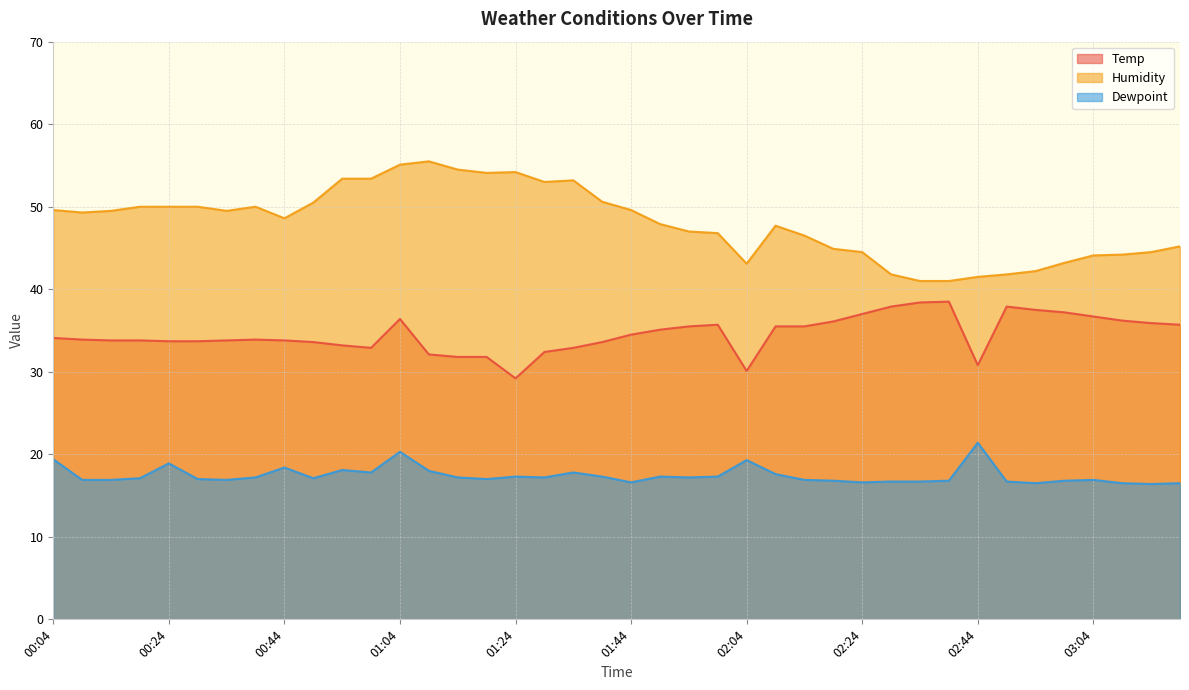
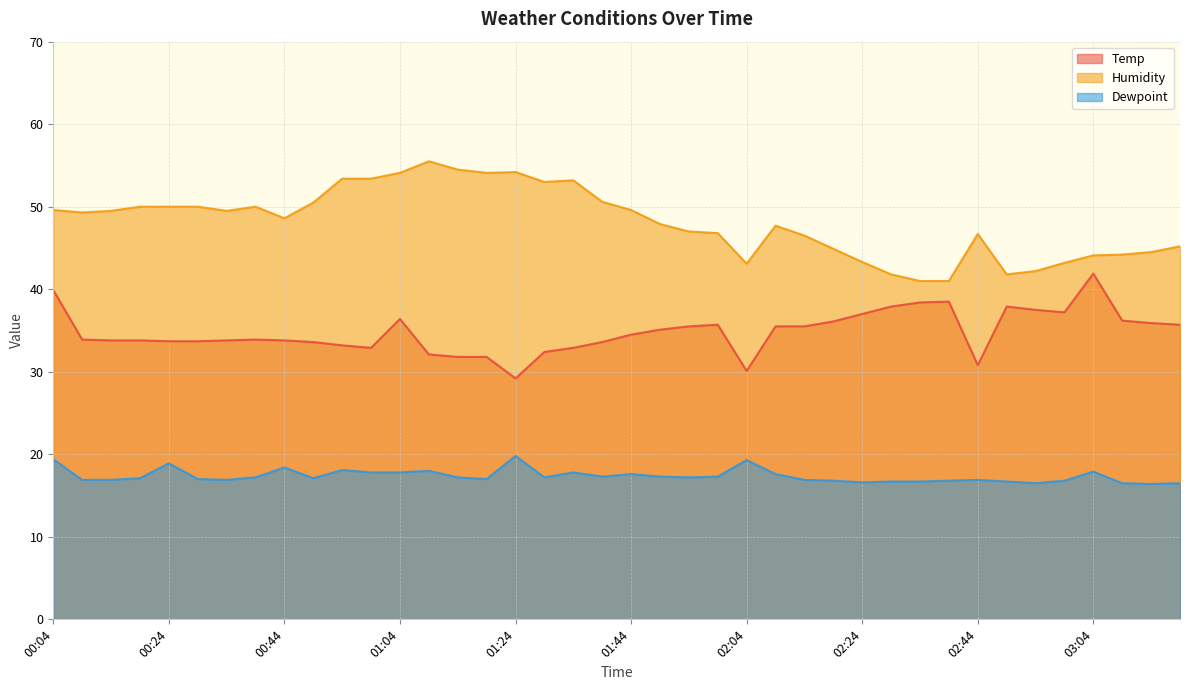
  {
    "Temp": {
-     "00:04": 34,
+     "00:04": 40,
      "00:24": 34,
      "00:44": 34,
      "01:04": 36,
      "01:24": 29,
      "01:44": 35,
      "02:04": 30,
      "02:24": 37,
      "02:44": 31,
-     "03:04": 37
+     "03:04": 42
    },
    "Humidity": {
      "00:04": 50,
      "00:24": 50,
      "00:44": 49,
-     "01:04": 55,
+     "01:04": 54,
      "01:24": 54,
      "01:44": 50,
      "02:04": 43,
-     "02:24": 45,
-     "02:44": 42,
+     "02:24": 43,
+     "02:44": 47,
      "03:04": 44
    },
    "Dewpoint": {
      "00:04": 19,
      "00:24": 19,
      "00:44": 18,
-     "01:04": 20,
-     "01:24": 17,
-     "01:44": 17,
+     "01:04": 18,
+     "01:24": 20,
+     "01:44": 18,
      "02:04": 19,
      "02:24": 17,
-     "02:44": 21,
-     "03:04": 17
+     "02:44": 17,
+     "03:04": 18
    }
  }
